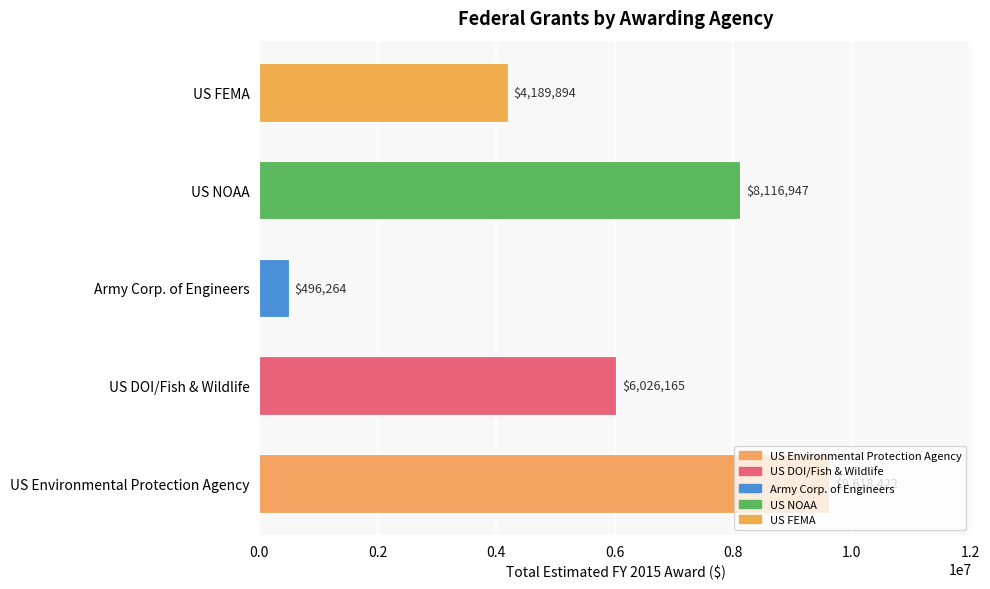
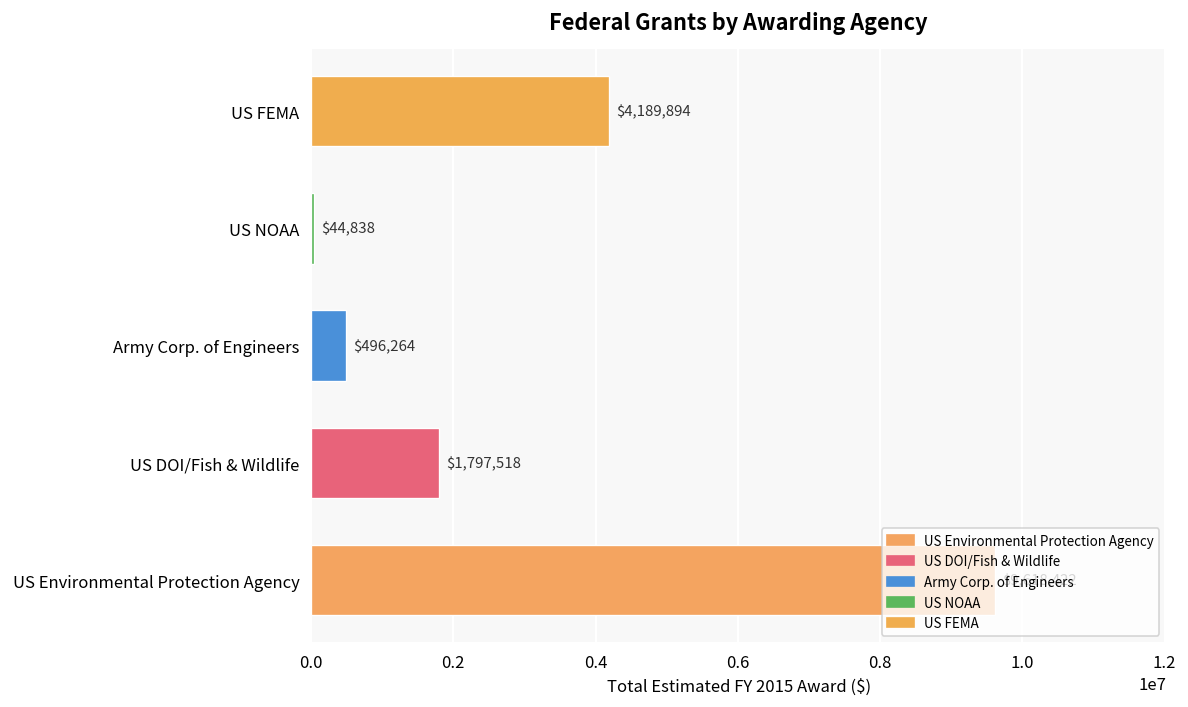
  {
    "US FEMA": "$4,189,894",
-   "US NOAA": "$8,116,947",
+   "US NOAA": "$44,838",
    "Army Corp. of Engineers": "$496,264",
-   "US DOI/Fish & Wildlife": "$6,026,165"
+   "US DOI/Fish & Wildlife": "$1,797,518"
  }
